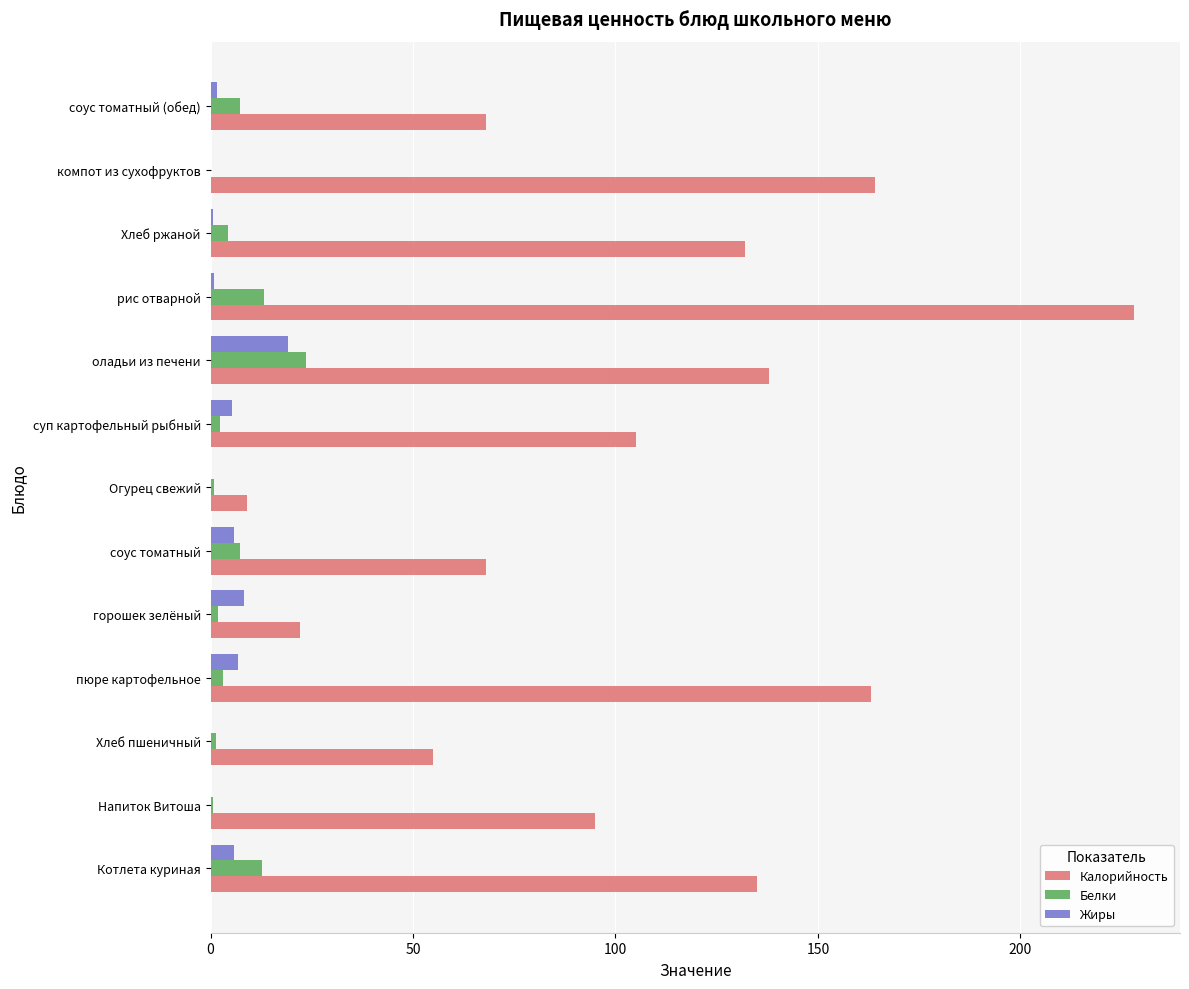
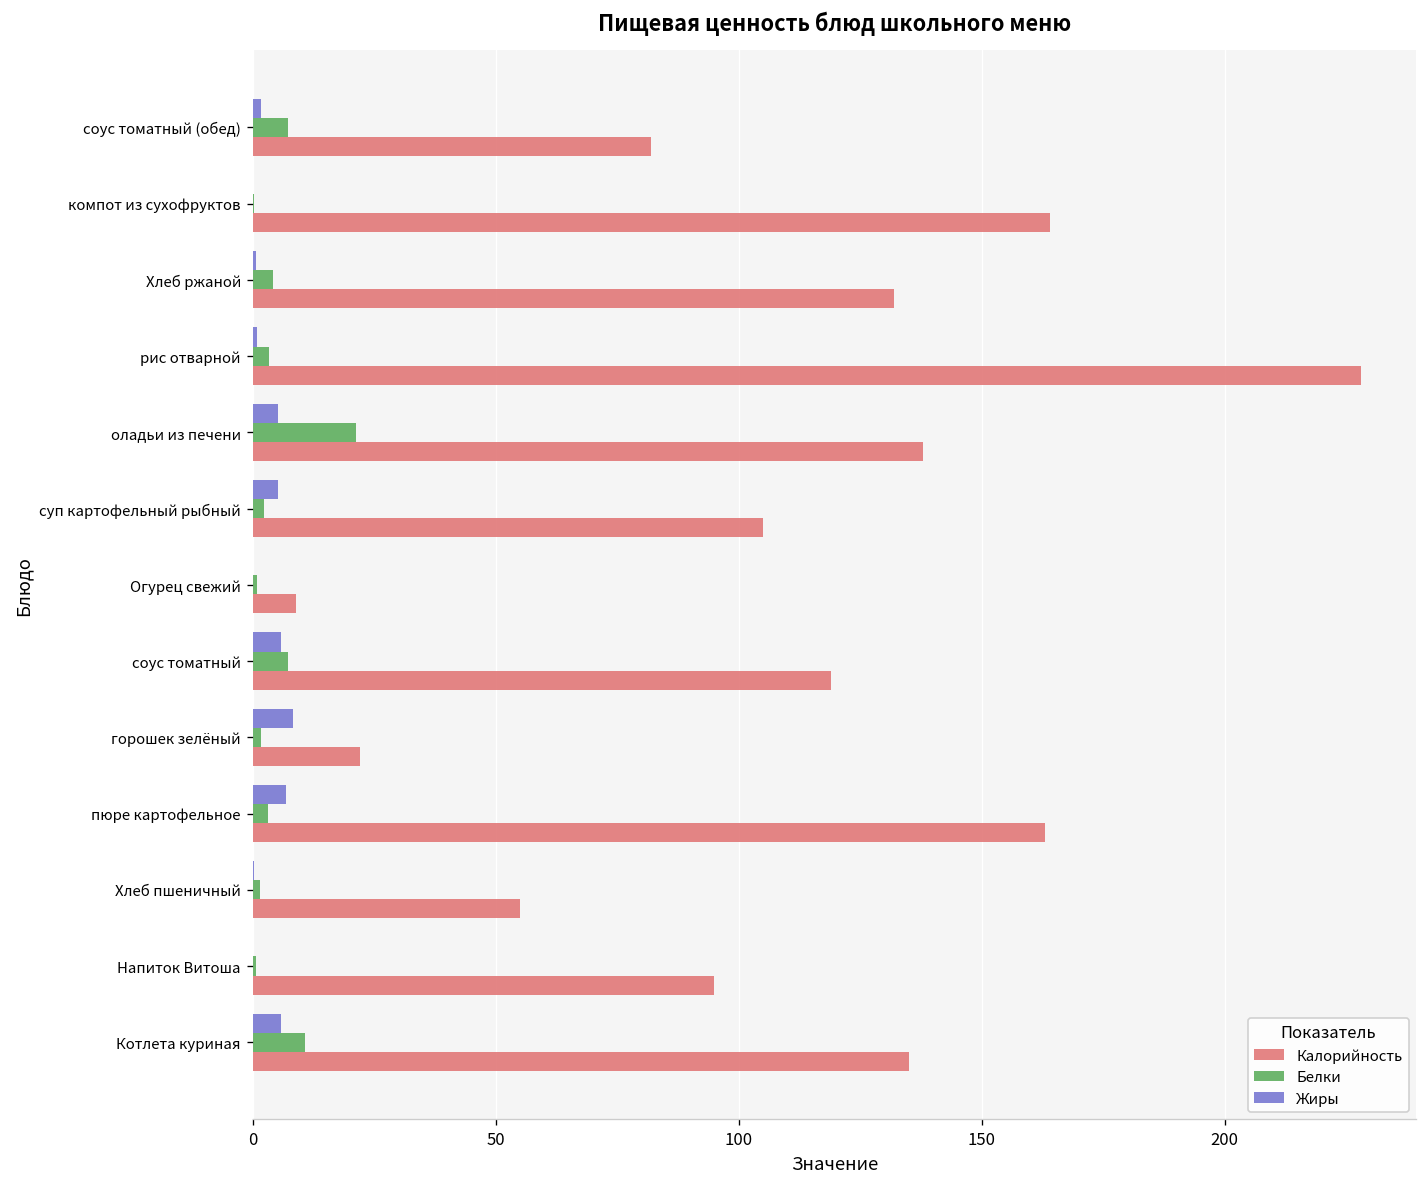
  {
    "Калорийность": {
-     "соус томатный (обед)": 68,
+     "соус томатный (обед)": 82,
      "компот из сухофруктов": 164,
      "Хлеб ржаной": 132,
      "рис отварной": 228,
      "оладьи из печени": 138,
      "суп картофельный рыбный": 105,
      "Огурец свежий": 9,
-     "соус томатный": 68,
+     "соус томатный": 119,
      "горошек зелёный": 22,
      "пюре картофельное": 163,
      "Хлеб пшеничный": 55,
      "Напиток Витоша": 95,
      "Котлета куриная": 135
    },
    "Белки": {
      "соус томатный (обед)": 7,
      "Хлеб ржаной": 4,
-     "рис отварной": 13,
-     "оладьи из печени": 24,
+     "рис отварной": 3,
+     "оладьи из печени": 21,
      "суп картофельный рыбный": 2,
      "Огурец свежий": 1,
      "соус томатный": 7,
      "горошек зелёный": 2,
      "пюре картофельное": 3,
      "Хлеб пшеничный": 1,
-     "Котлета куриная": 13
+     "Котлета куриная": 11
    },
    "Жиры": {
      "соус томатный (обед)": 2,
      "рис отварной": 1,
-     "оладьи из печени": 19,
+     "оладьи из печени": 5,
      "суп картофельный рыбный": 5,
      "Огурец свежий": 0,
      "соус томатный": 6,
      "горошек зелёный": 8,
      "пюре картофельное": 7,
      "Напиток Витоша": 0,
      "Котлета куриная": 6
    }
  }
